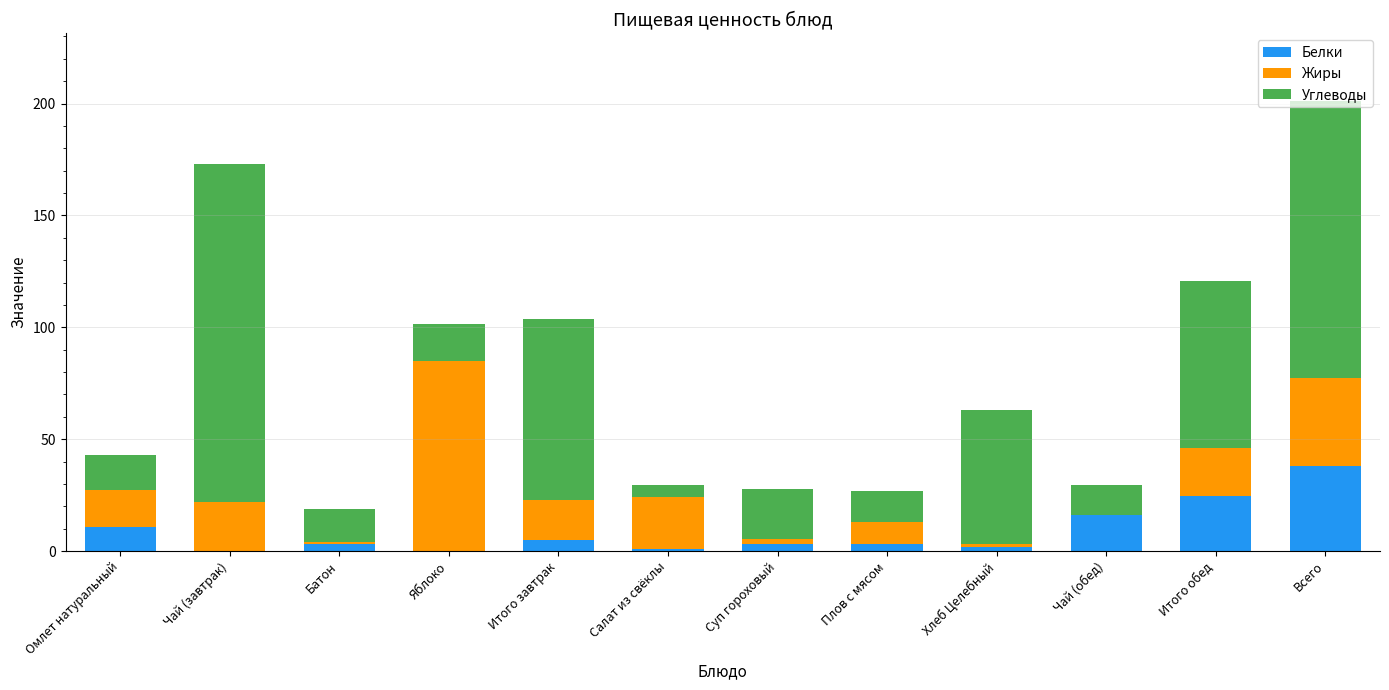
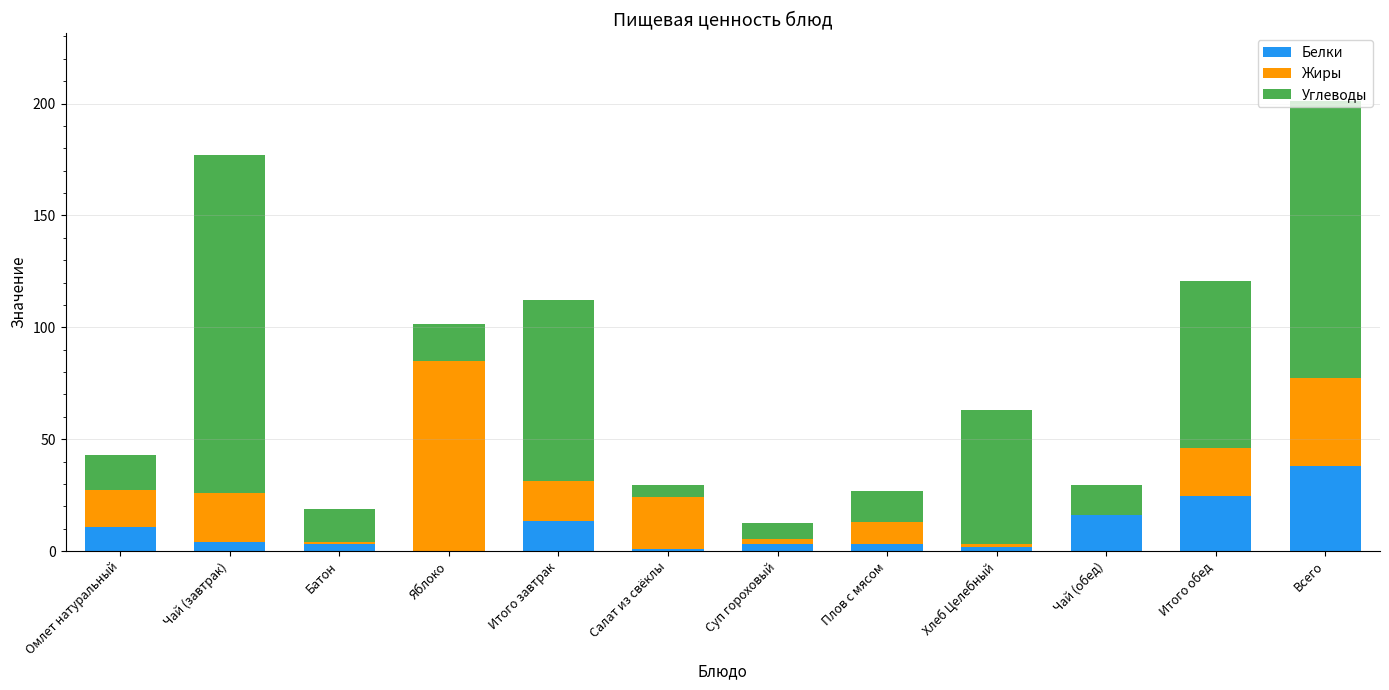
  {
    "Белки": {
      "Омлет натуральный": 11,
-     "Чай (завтрак)": 0,
+     "Чай (завтрак)": 4,
      "Батон": 3,
      "Яблоко": 0,
-     "Итого завтрак": 5,
+     "Итого завтрак": 14,
      "Суп гороховый": 3,
      "Плов с мясом": 3,
      "Хлеб Целебный": 2,
      "Чай (обед)": 16,
      "Итого обед": 24,
      "Всего": 38
    },
    "Жиры": {
      "Омлет натуральный": 17,
      "Чай (завтрак)": 22,
      "Яблоко": 85,
      "Итого завтрак": 18,
      "Салат из свёклы": 24,
      "Суп гороховый": 2,
      "Плов с мясом": 10,
      "Чай (обед)": 0,
      "Итого обед": 22,
      "Всего": 39
    },
    "Углеводы": {
      "Омлет натуральный": 15,
      "Чай (завтрак)": 151,
      "Батон": 15,
      "Яблоко": 16,
      "Итого завтрак": 81,
      "Салат из свёклы": 5,
-     "Суп гороховый": 22,
+     "Суп гороховый": 7,
      "Плов с мясом": 14,
      "Хлеб Целебный": 60,
      "Чай (обед)": 14,
      "Итого обед": 74
    }
  }
